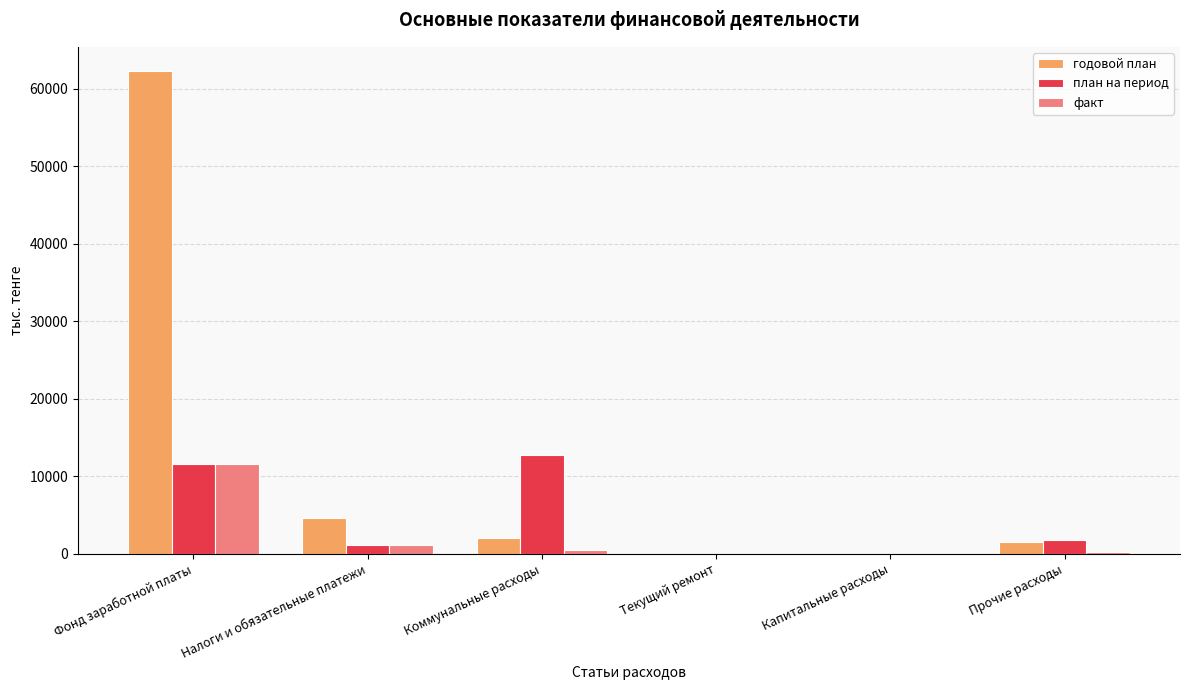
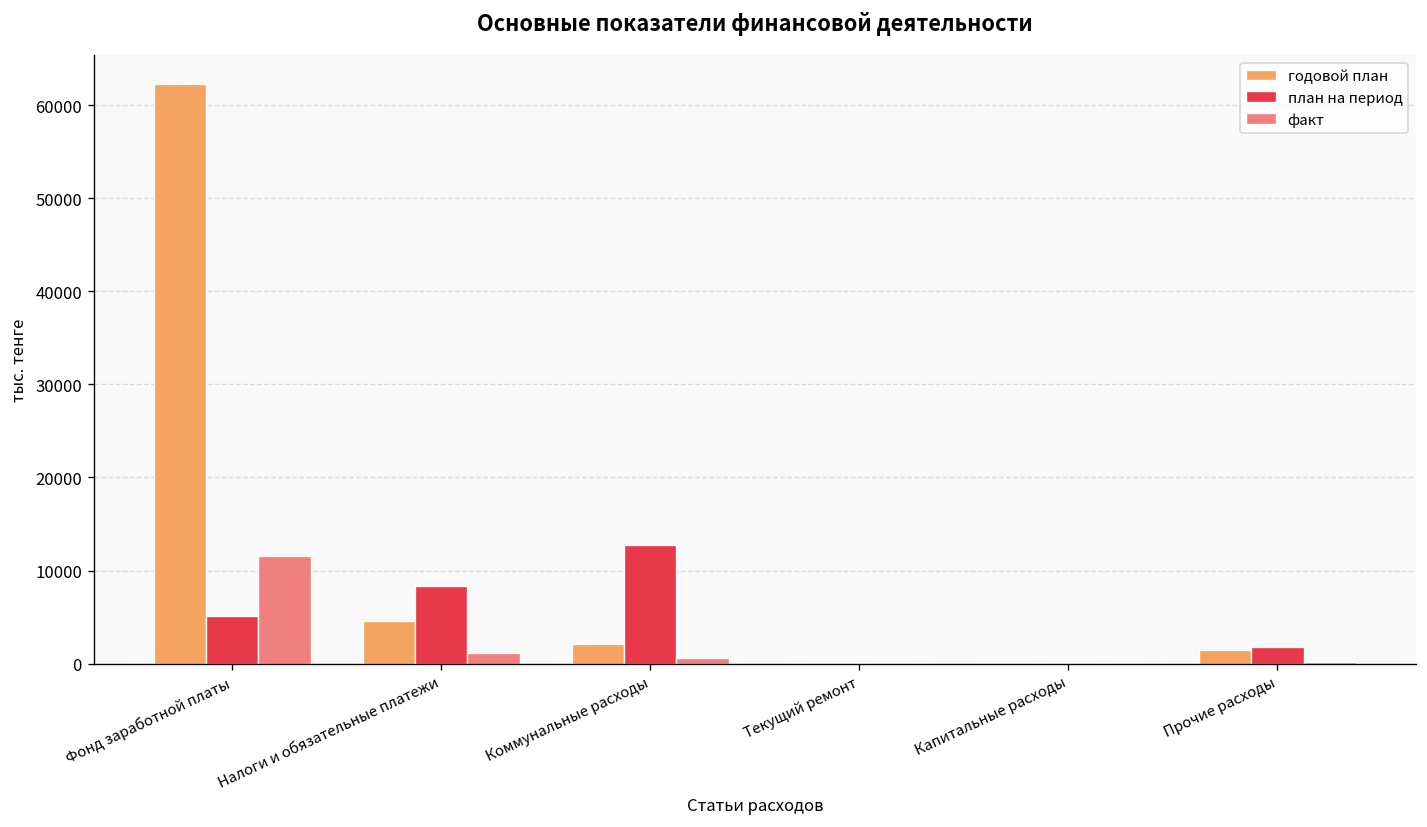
  {
    "план на период": {
-     "Фонд заработной платы": 12000,
-     "Налоги и обязательные платежи": 1000,
+     "Фонд заработной платы": 5000,
+     "Налоги и обязательные платежи": 8000,
      "Коммунальные расходы": 13000,
      "Текущий ремонт": 0,
      "Капитальные расходы": 0,
      "Прочие расходы": 2000
    }
  }
